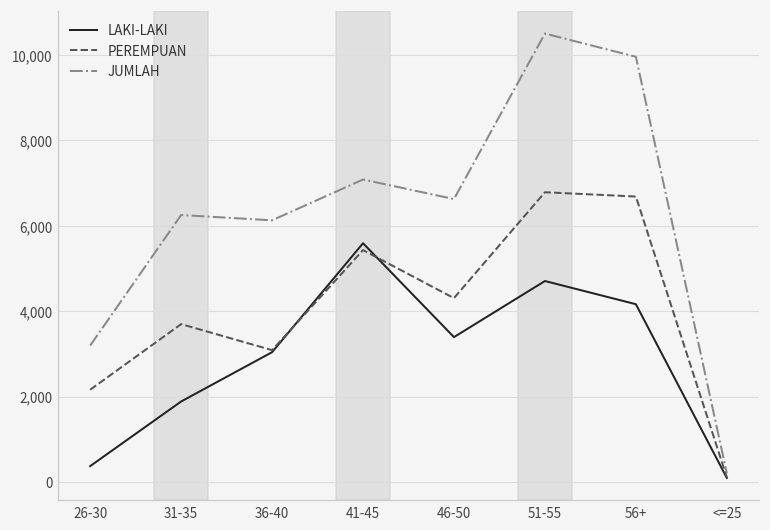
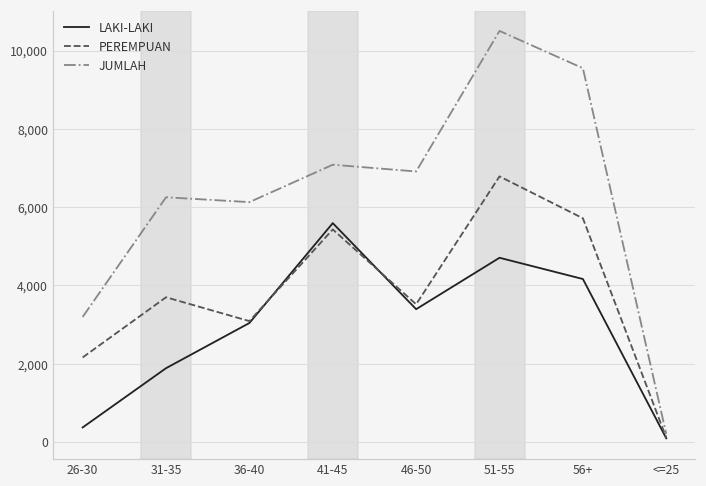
  {
    "LAKI-LAKI": {
      "26-30": "400",
      "31-35": "1,900",
      "41-45": "5,600",
      "46-50": "3,400",
      "51-55": "4,700",
      "56+": "4,200"
    },
    "PEREMPUAN": {
      "26-30": "2,200",
      "31-35": "3,700",
      "41-45": "5,400",
-     "46-50": "4,300",
+     "46-50": "3,500",
      "51-55": "6,800",
-     "56+": "6,700"
+     "56+": "5,700"
    },
    "JUMLAH": {
      "26-30": "3,200",
      "31-35": "6,300",
      "36-40": "6,100",
      "41-45": "7,100",
-     "46-50": "6,600",
+     "46-50": "6,900",
      "51-55": "10,500",
-     "56+": "10,000",
+     "56+": "9,600",
      "<=25": "200"
    }
  }
